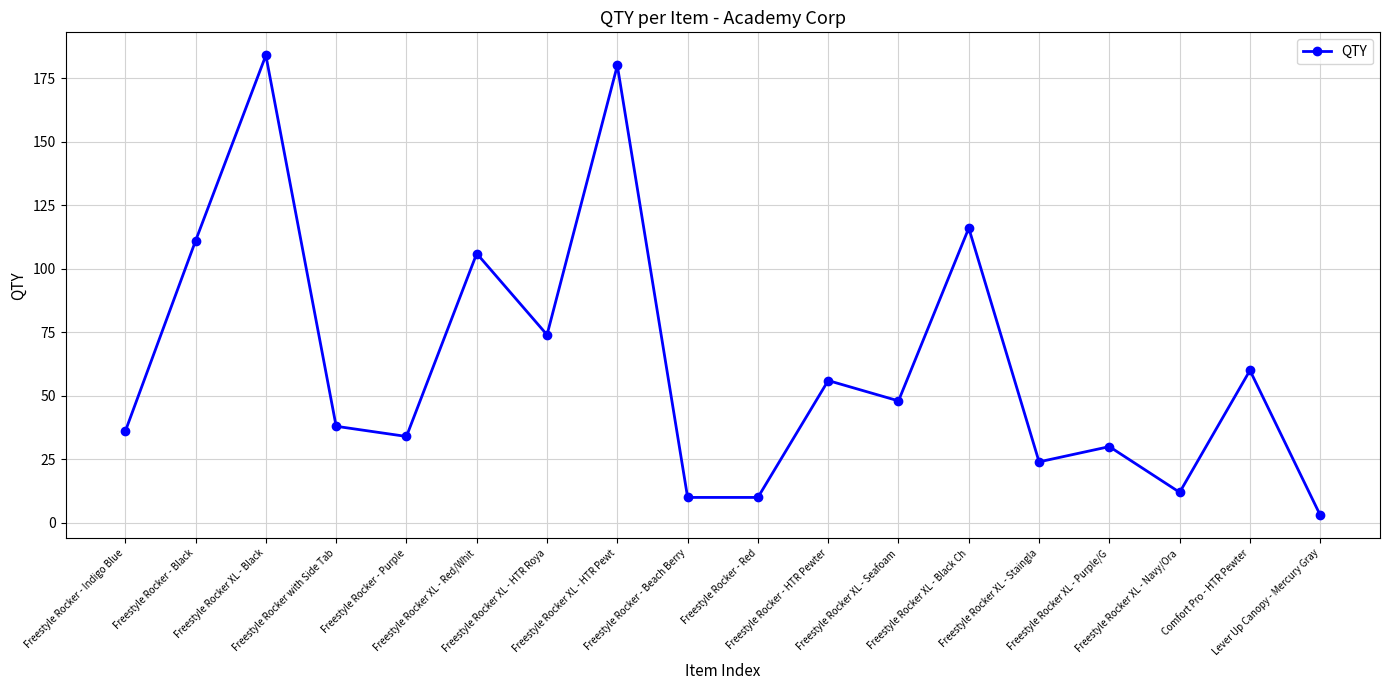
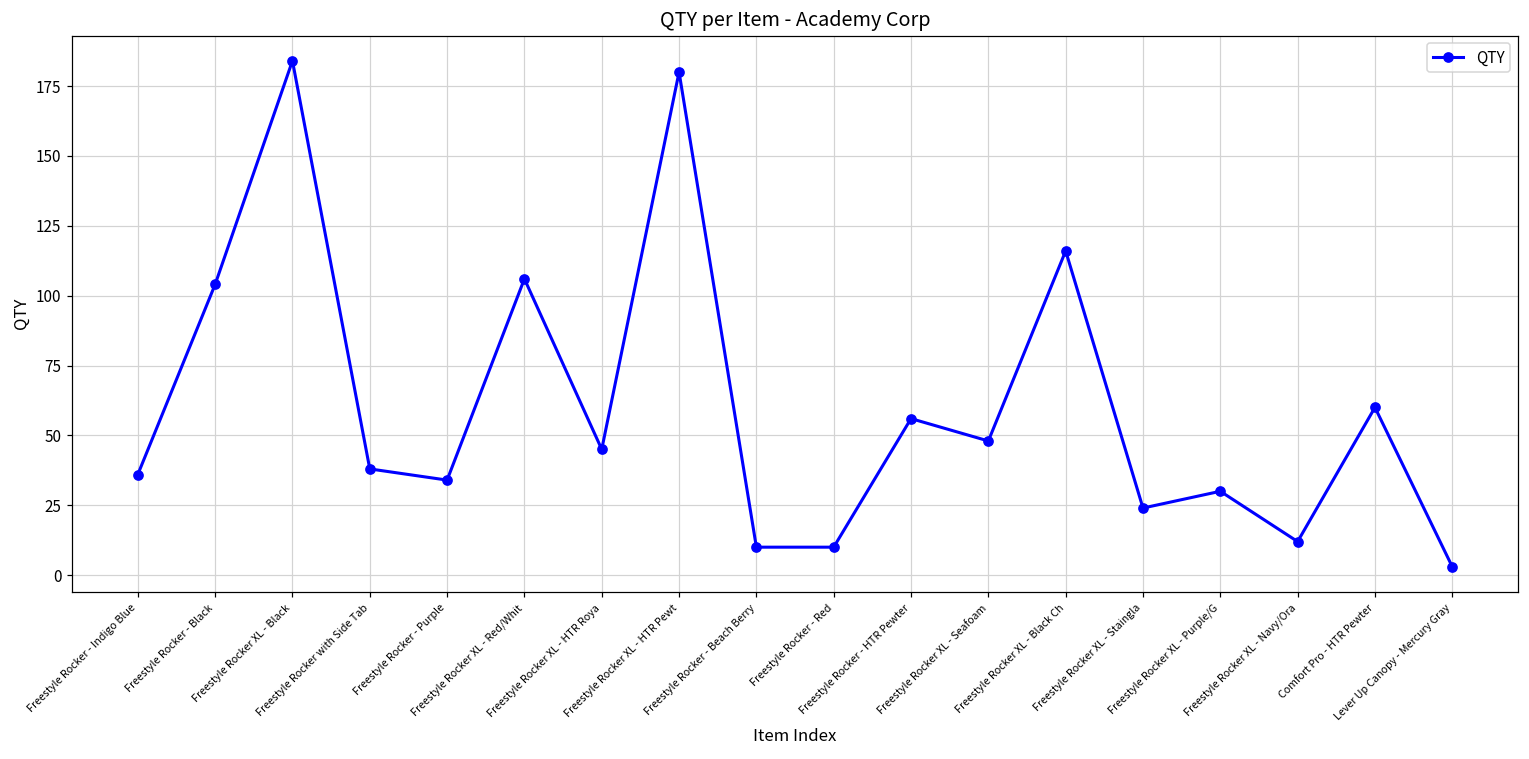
  {
    "Freestyle Rocker - Indigo Blue": 36,
-   "Freestyle Rocker - Black": 111,
+   "Freestyle Rocker - Black": 104,
    "Freestyle Rocker XL - Black": 184,
    "Freestyle Rocker with Side Tab": 38,
    "Freestyle Rocker - Purple": 34,
    "Freestyle Rocker XL - Red/Whit": 106,
-   "Freestyle Rocker XL - HTR Roya": 74,
+   "Freestyle Rocker XL - HTR Roya": 45,
    "Freestyle Rocker XL - HTR Pewt": 180,
    "Freestyle Rocker - Beach Berry": 10,
    "Freestyle Rocker - Red": 10,
    "Freestyle Rocker - HTR Pewter": 56,
    "Freestyle Rocker XL - Seafoam": 48,
    "Freestyle Rocker XL - Black Ch": 116,
    "Freestyle Rocker XL - Staingla": 24,
    "Freestyle Rocker XL - Purple/G": 30,
    "Freestyle Rocker XL - Navy/Ora": 12,
    "Comfort Pro - HTR Pewter": 60,
    "Lever Up Canopy - Mercury Gray": 3
  }
